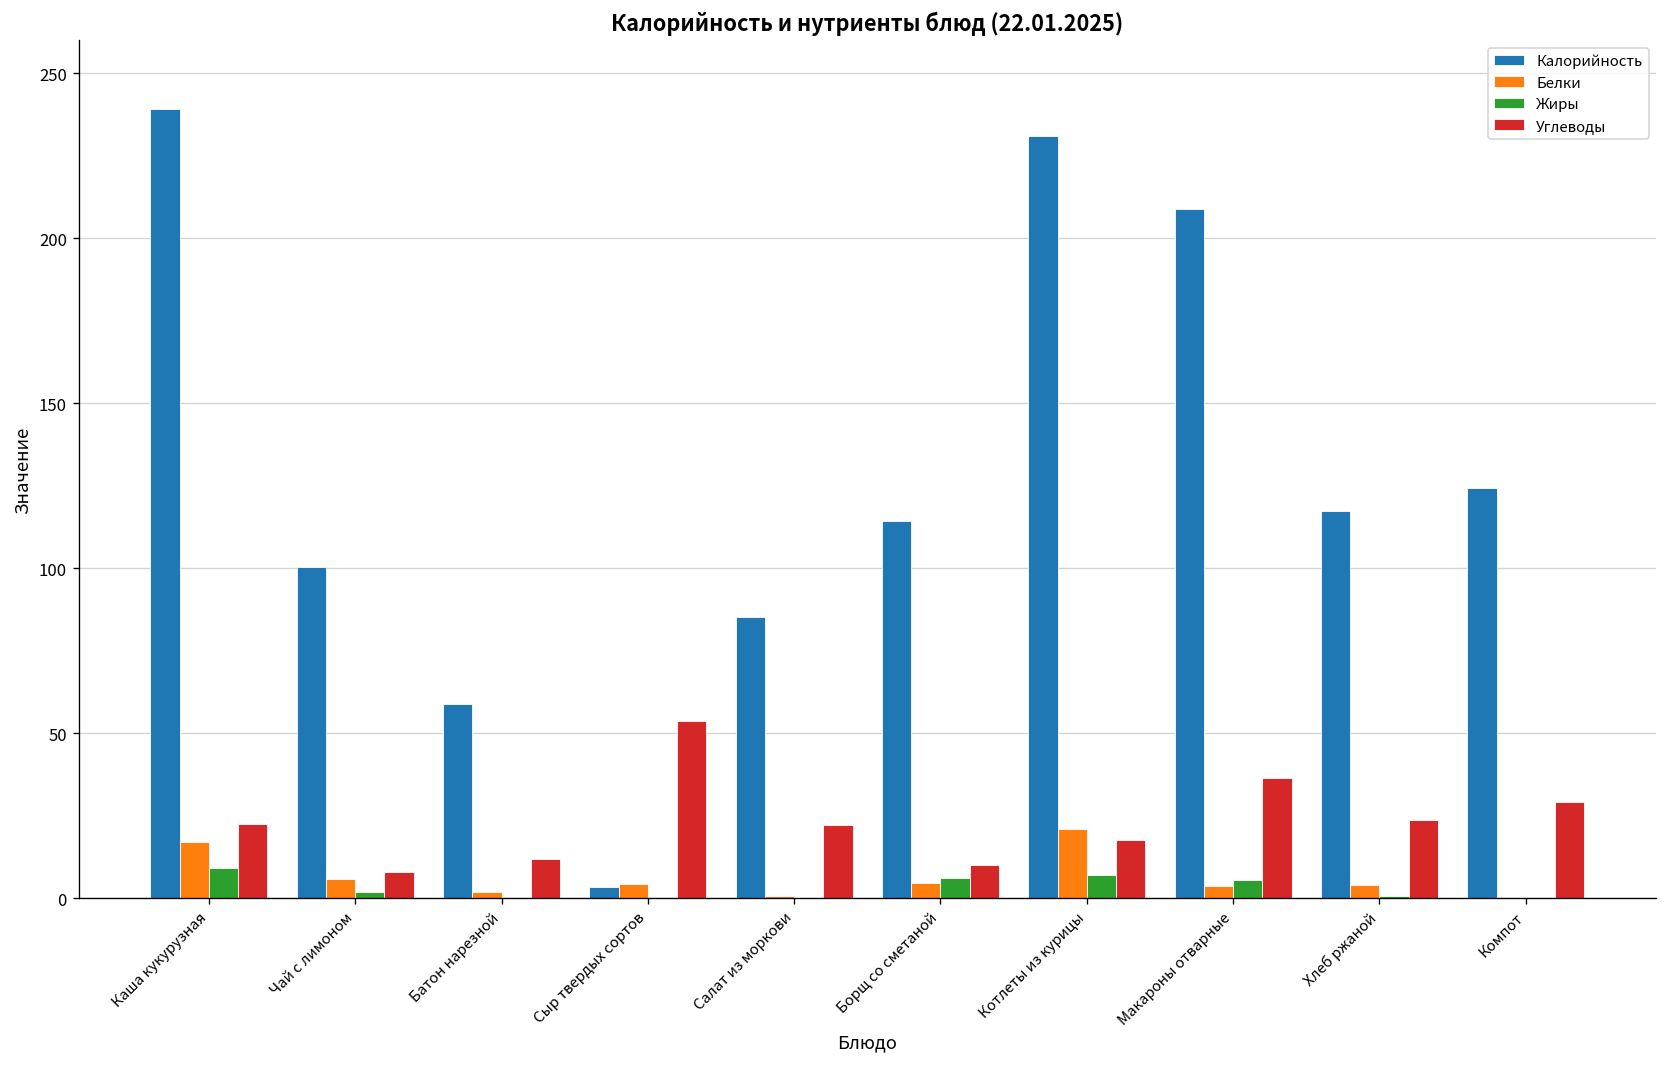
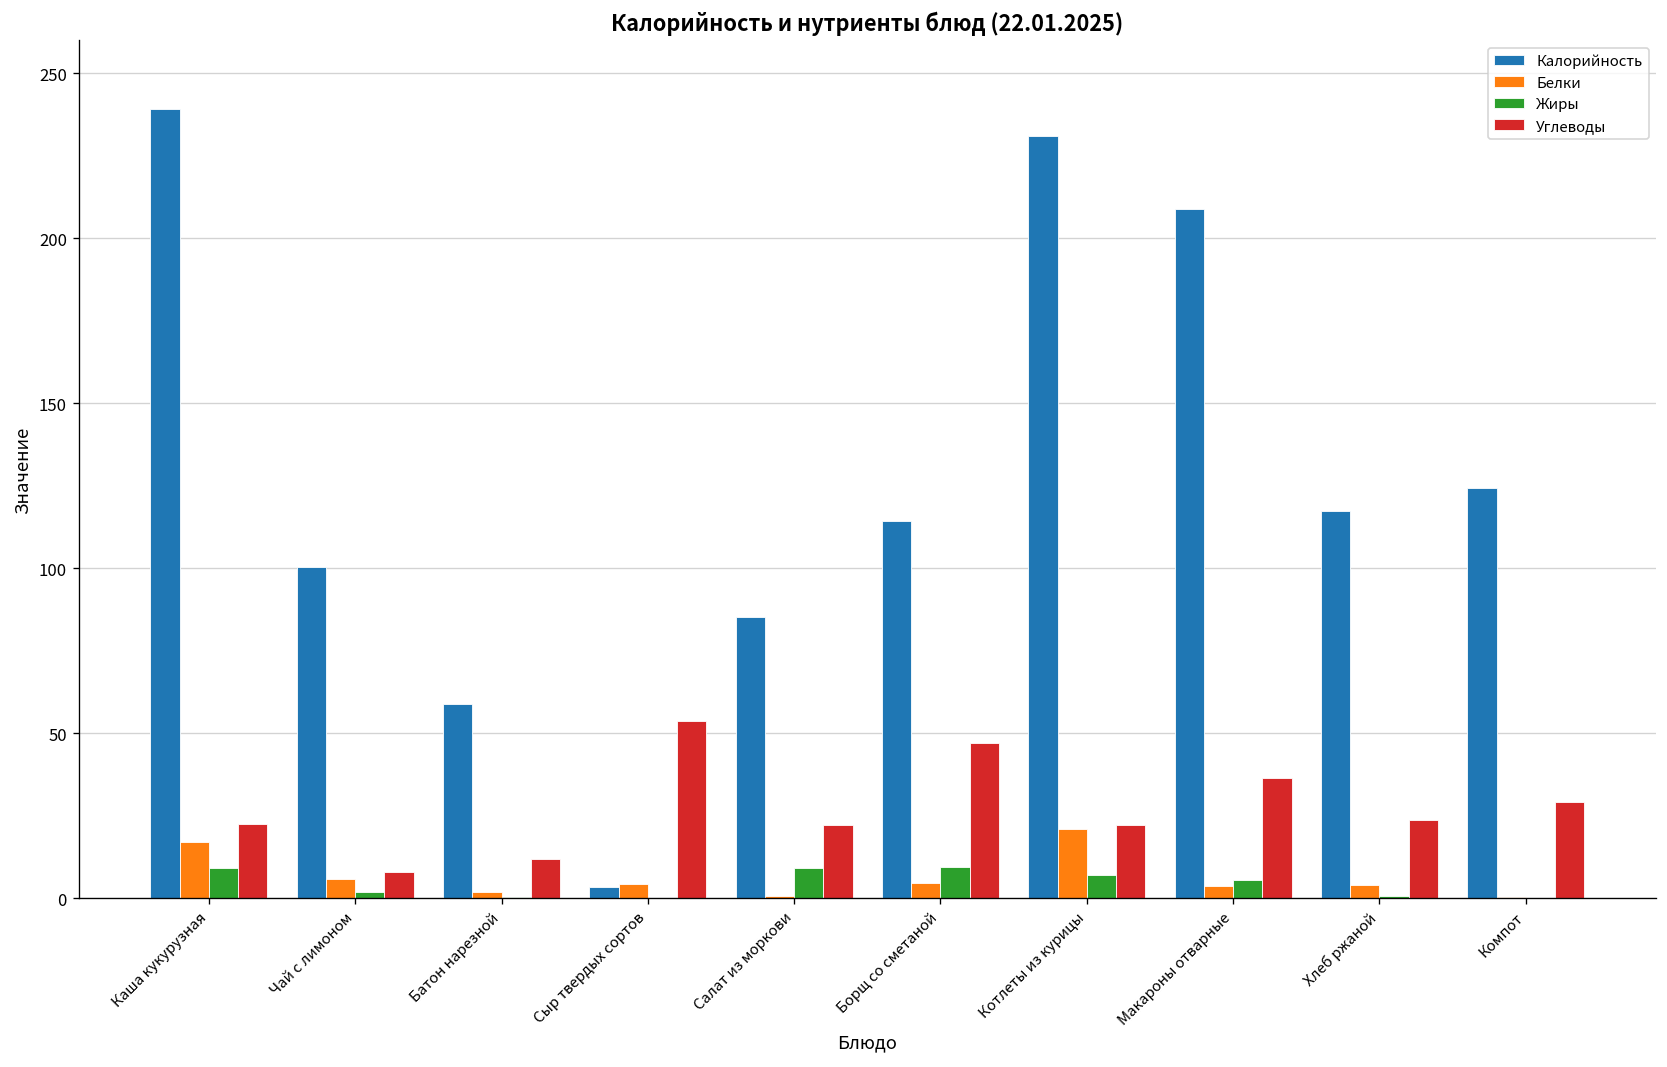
  {
    "Калорийность": {
      "Каша кукурузная": 239,
      "Чай с лимоном": 100,
      "Батон нарезной": 59,
      "Сыр твердых сортов": 4,
      "Салат из моркови": 85,
      "Борщ со сметаной": 114,
      "Котлеты из курицы": 231,
      "Макароны отварные": 209,
      "Хлеб ржаной": 117,
      "Компот": 124
    },
    "Белки": {
      "Каша кукурузная": 17,
      "Чай с лимоном": 6,
      "Батон нарезной": 2,
      "Сыр твердых сортов": 4,
      "Борщ со сметаной": 5,
      "Котлеты из курицы": 21,
      "Макароны отварные": 4,
      "Хлеб ржаной": 4
    },
    "Жиры": {
      "Каша кукурузная": 9,
      "Чай с лимоном": 2,
      "Сыр твердых сортов": 0,
-     "Салат из моркови": 0,
-     "Борщ со сметаной": 6,
+     "Салат из моркови": 9,
+     "Борщ со сметаной": 9,
      "Котлеты из курицы": 7,
      "Макароны отварные": 5,
      "Компот": 0
    },
    "Углеводы": {
      "Каша кукурузная": 22,
      "Чай с лимоном": 8,
      "Батон нарезной": 12,
      "Сыр твердых сортов": 54,
      "Салат из моркови": 22,
-     "Борщ со сметаной": 10,
-     "Котлеты из курицы": 18,
+     "Борщ со сметаной": 47,
+     "Котлеты из курицы": 22,
      "Макароны отварные": 36,
      "Хлеб ржаной": 24,
      "Компот": 29
    }
  }
